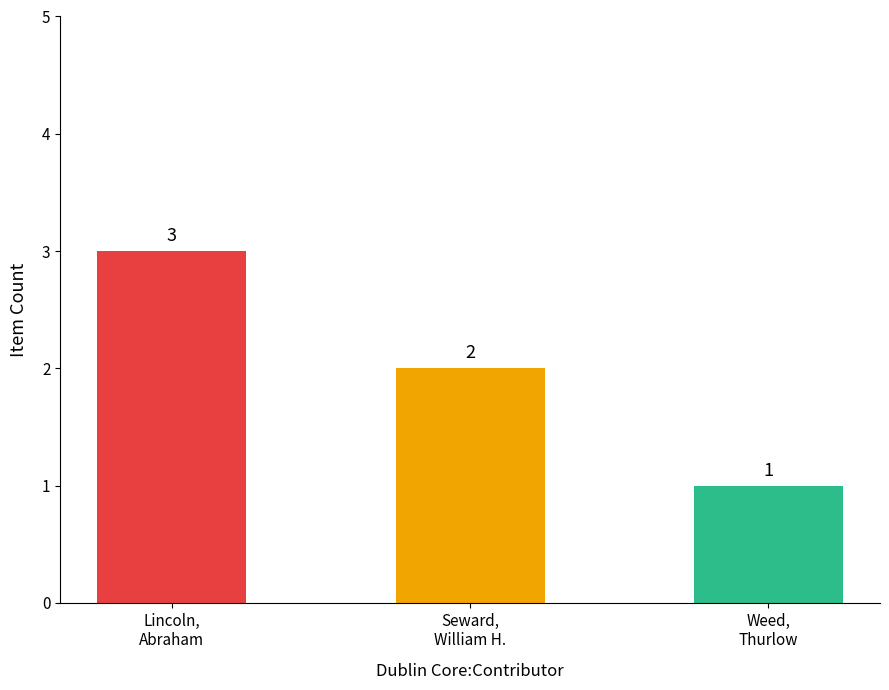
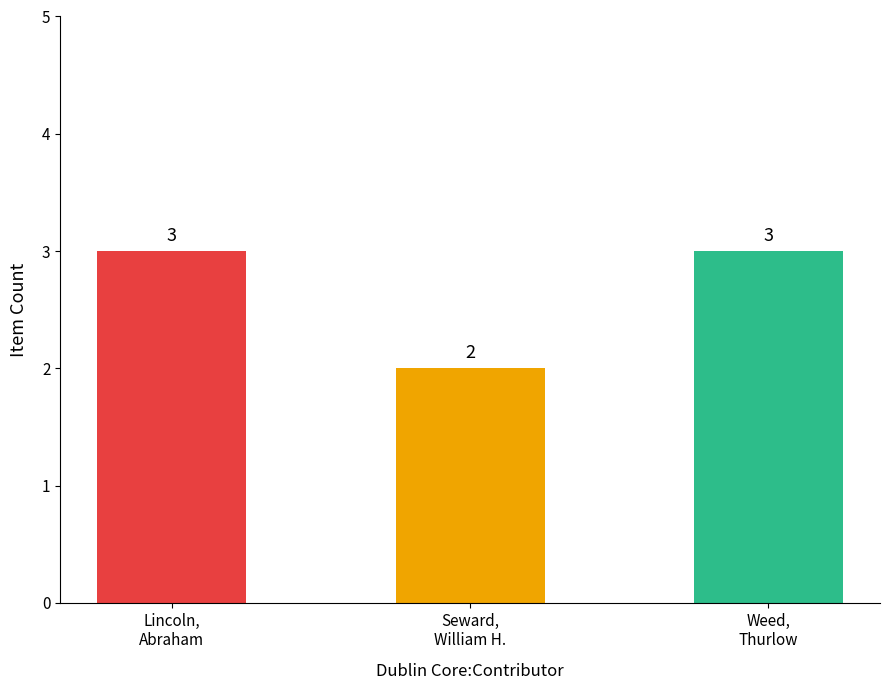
  {
    "Lincoln, Abraham": 3,
    "Seward, William H.": 2,
-   "Weed, Thurlow": 1
+   "Weed, Thurlow": 3
  }
